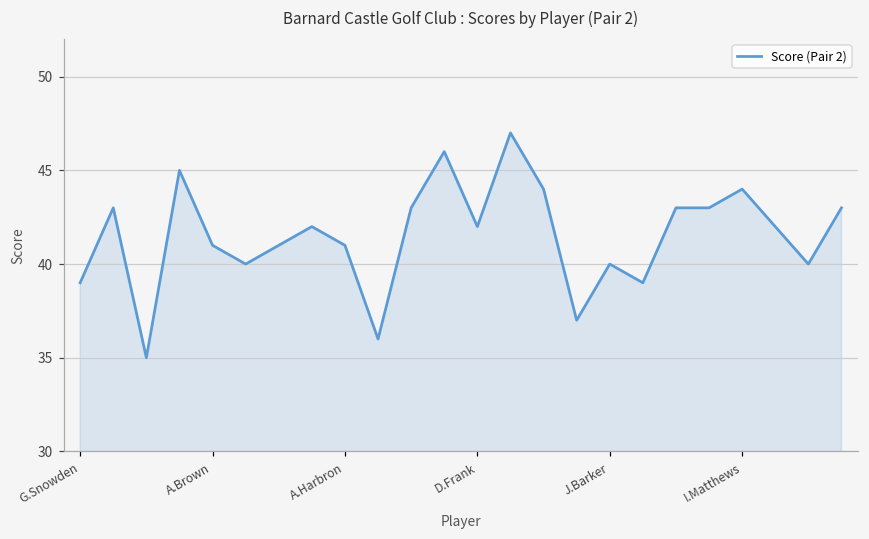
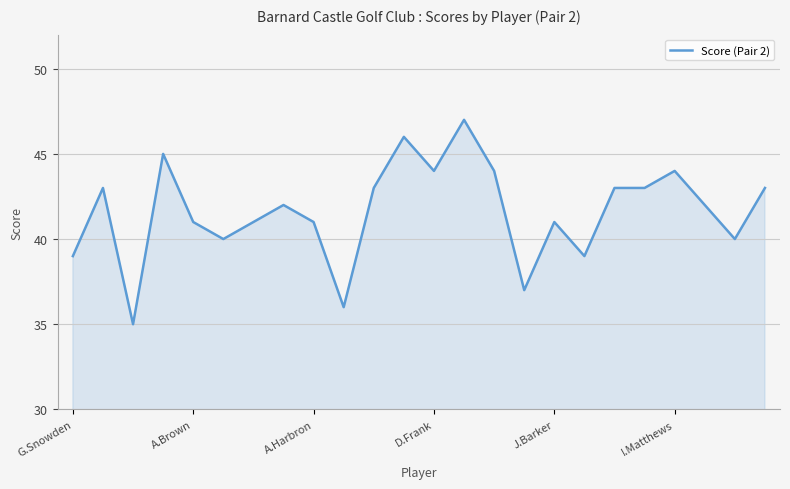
  {
    "G.Snowden": 39,
    "A.Brown": 41,
    "A.Harbron": 41,
-   "D.Frank": 42,
-   "J.Barker": 40,
+   "D.Frank": 44,
+   "J.Barker": 41,
    "I.Matthews": 44
  }
